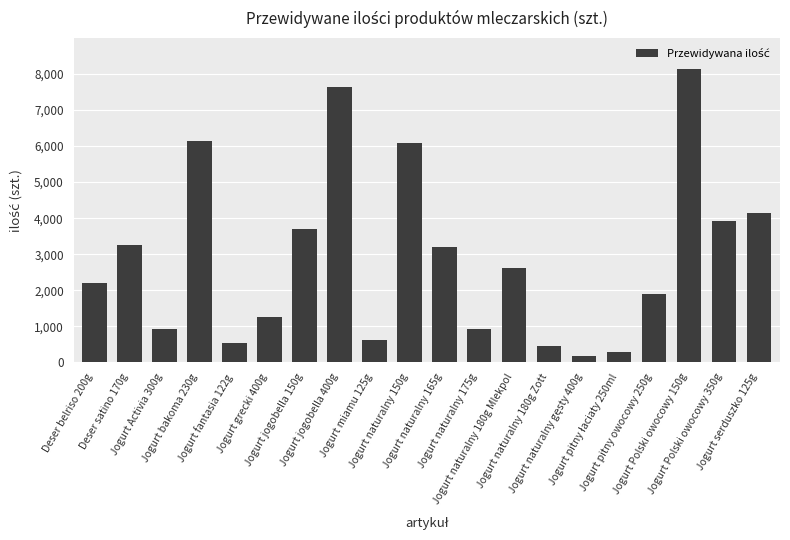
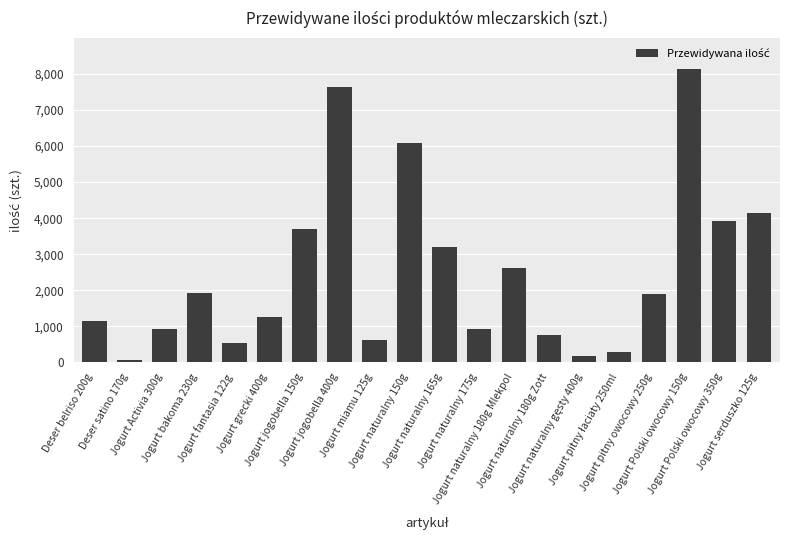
  {
-   "Deser belriso 200g": "2,200",
-   "Deser satino 170g": "3,200",
+   "Deser belriso 200g": "1,100",
+   "Deser satino 170g": "100",
    "Jogurt Activia 300g": "900",
-   "Jogurt bakoma 230g": "6,100",
+   "Jogurt bakoma 230g": "1,900",
    "Jogurt fantasia 122g": "500",
    "Jogurt grecki 400g": "1,200",
    "Jogurt jogobella 150g": "3,700",
    "Jogurt jogobella 400g": "7,600",
    "Jogurt miamu 125g": "600",
    "Jogurt naturalny 150g": "6,100",
    "Jogurt naturalny 165g": "3,200",
    "Jogurt naturalny 175g": "900",
    "Jogurt naturalny 180g Mlekpol": "2,600",
-   "Jogurt naturalny 180g Zott": "400",
+   "Jogurt naturalny 180g Zott": "800",
    "Jogurt naturalny gęsty 400g": "200",
    "Jogurt pitny łaciaty 250ml": "300",
    "Jogurt pitny owocowy 250g": "1,900",
    "Jogurt Polski owocowy 150g": "8,100",
    "Jogurt Polski owocowy 350g": "3,900",
    "Jogurt serduszko 125g": "4,100"
  }
